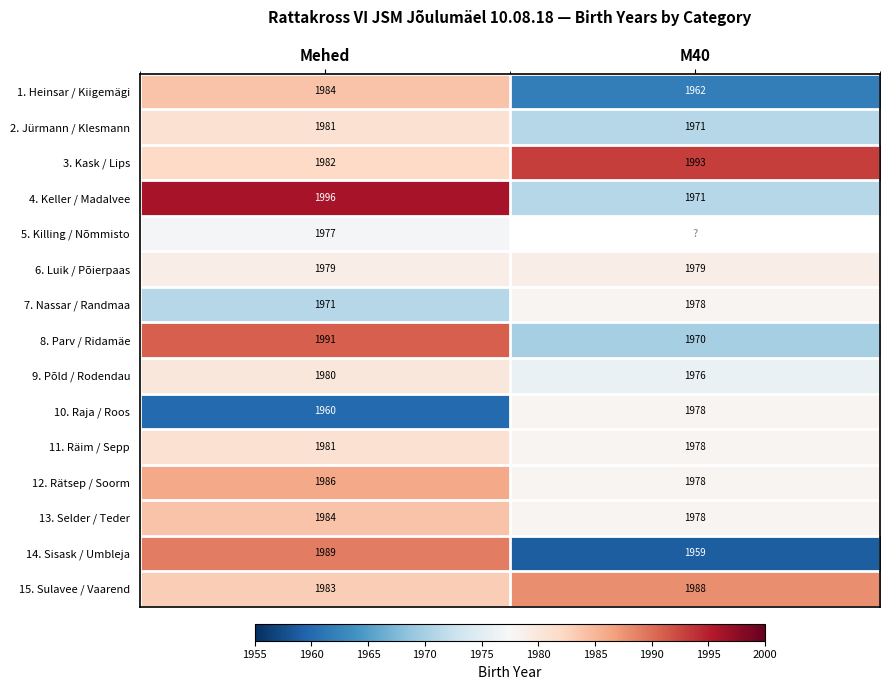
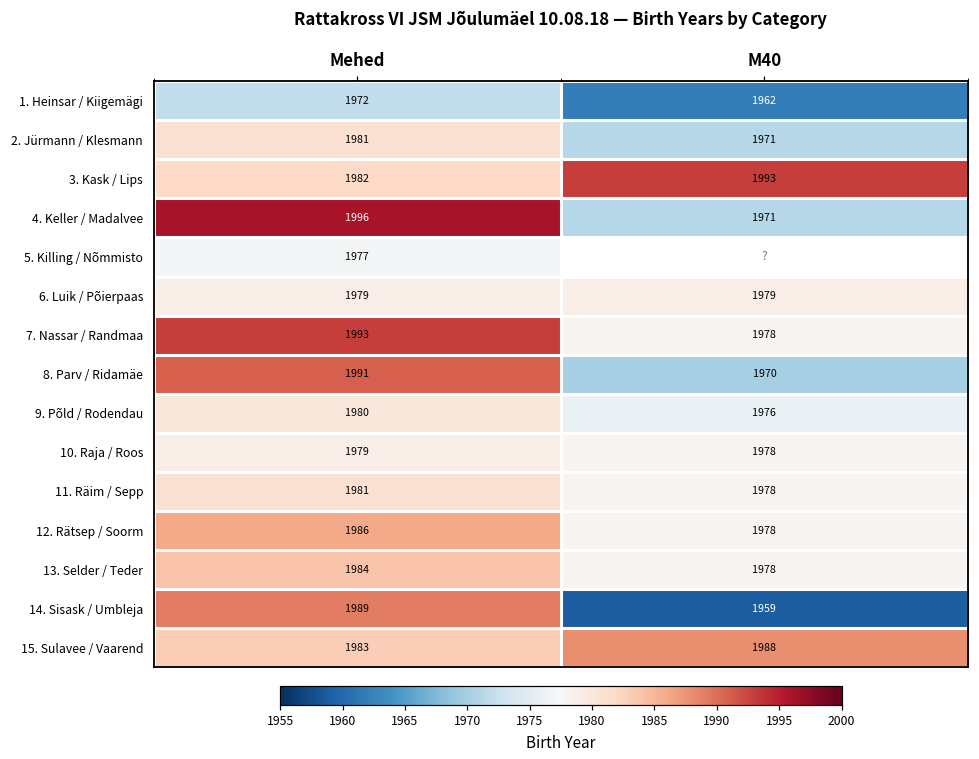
  {
    "1. Heinsar / Kiigemägi": {
-     "Mehed": 1984,
+     "Mehed": 1972,
      "M40": 1962
    },
    "2. Jürmann / Klesmann": {
      "Mehed": 1981,
      "M40": 1971
    },
    "3. Kask / Lips": {
      "Mehed": 1982,
      "M40": 1993
    },
    "4. Keller / Madalvee": {
      "Mehed": 1996,
      "M40": 1971
    },
    "5. Killing / Nõmmisto": {
      "Mehed": 1977
    },
    "6. Luik / Põierpaas": {
      "Mehed": 1979,
      "M40": 1979
    },
    "7. Nassar / Randmaa": {
-     "Mehed": 1971,
+     "Mehed": 1993,
      "M40": 1978
    },
    "8. Parv / Ridamäe": {
      "Mehed": 1991,
      "M40": 1970
    },
    "9. Põld / Rodendau": {
      "Mehed": 1980,
      "M40": 1976
    },
    "10. Raja / Roos": {
-     "Mehed": 1960,
+     "Mehed": 1979,
      "M40": 1978
    },
    "11. Räim / Sepp": {
      "Mehed": 1981,
      "M40": 1978
    },
    "12. Rätsep / Soorm": {
      "Mehed": 1986,
      "M40": 1978
    },
    "13. Selder / Teder": {
      "Mehed": 1984,
      "M40": 1978
    },
    "14. Sisask / Umbleja": {
      "Mehed": 1989,
      "M40": 1959
    },
    "15. Sulavee / Vaarend": {
      "Mehed": 1983,
      "M40": 1988
    }
  }
